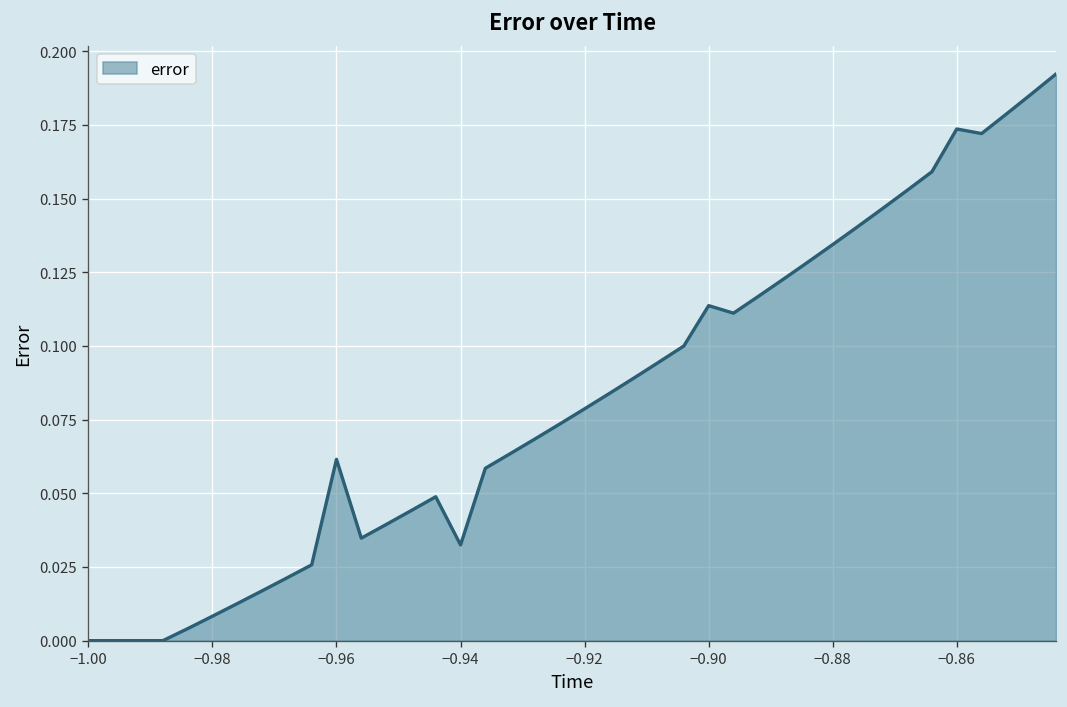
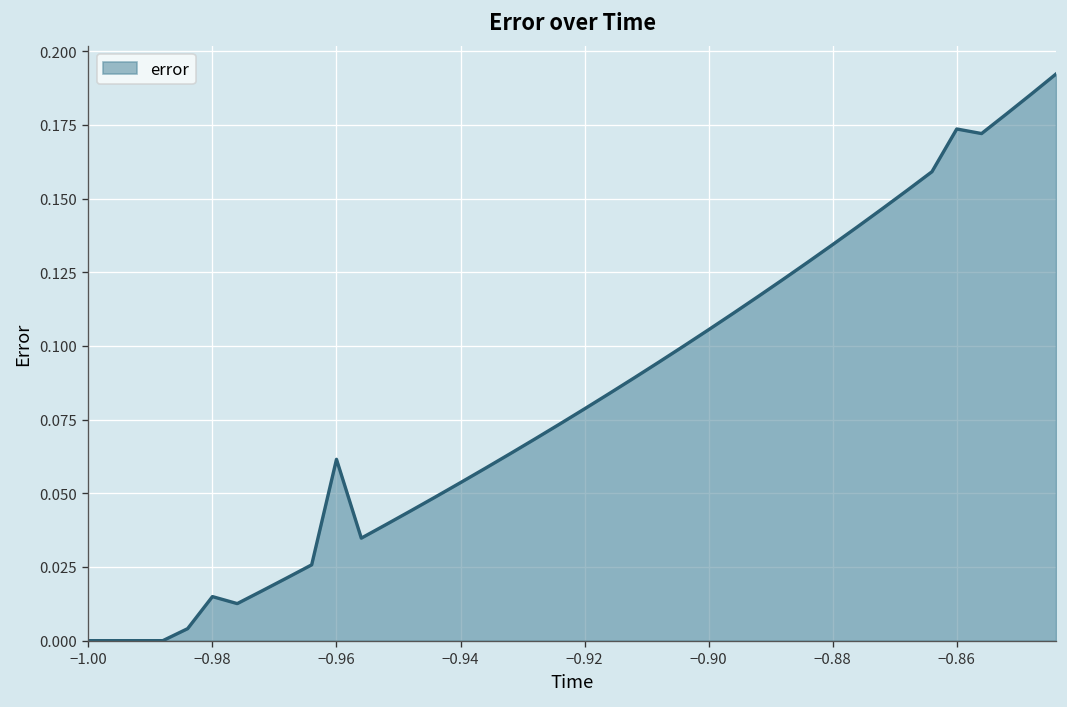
  {
    "−1.00": 0.000,
-   "−0.98": 0.008,
+   "−0.98": 0.015,
    "−0.96": 0.062,
-   "−0.94": 0.032,
+   "−0.94": 0.054,
    "−0.92": 0.079,
-   "−0.90": 0.114,
+   "−0.90": 0.106,
    "−0.88": 0.134,
    "−0.86": 0.174
  }
